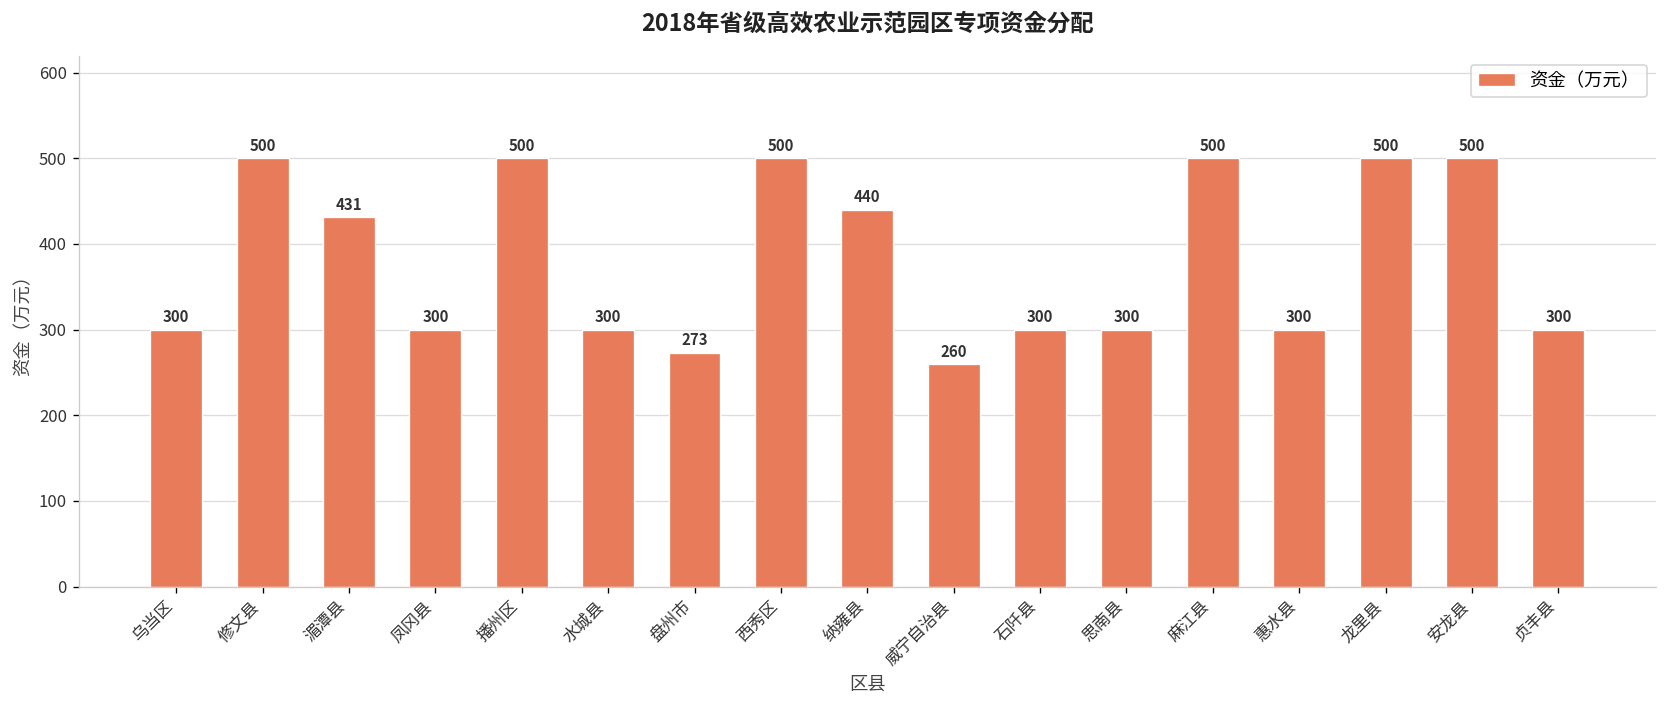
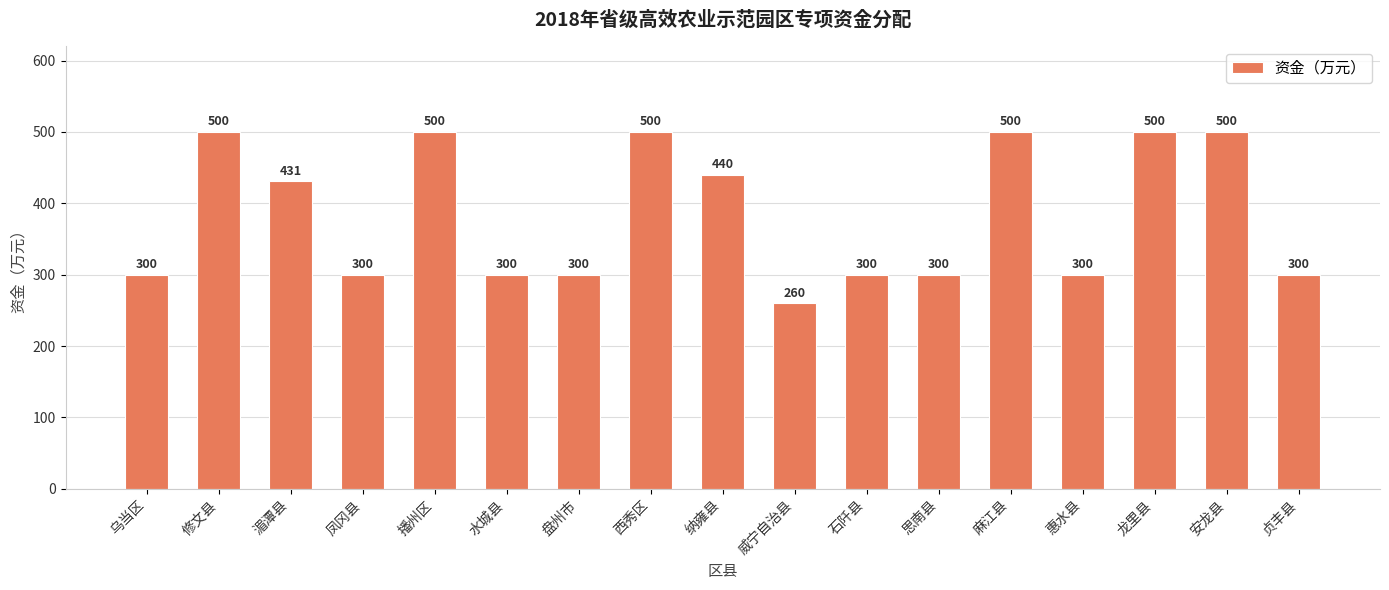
  {
    "乌当区": 300,
    "修文县": 500,
    "湄潭县": 431,
    "凤冈县": 300,
    "播州区": 500,
    "水城县": 300,
-   "盘州市": 273,
+   "盘州市": 300,
    "西秀区": 500,
    "纳雍县": 440,
    "威宁自治县": 260,
    "石阡县": 300,
    "思南县": 300,
    "麻江县": 500,
    "惠水县": 300,
    "龙里县": 500,
    "安龙县": 500,
    "贞丰县": 300
  }
